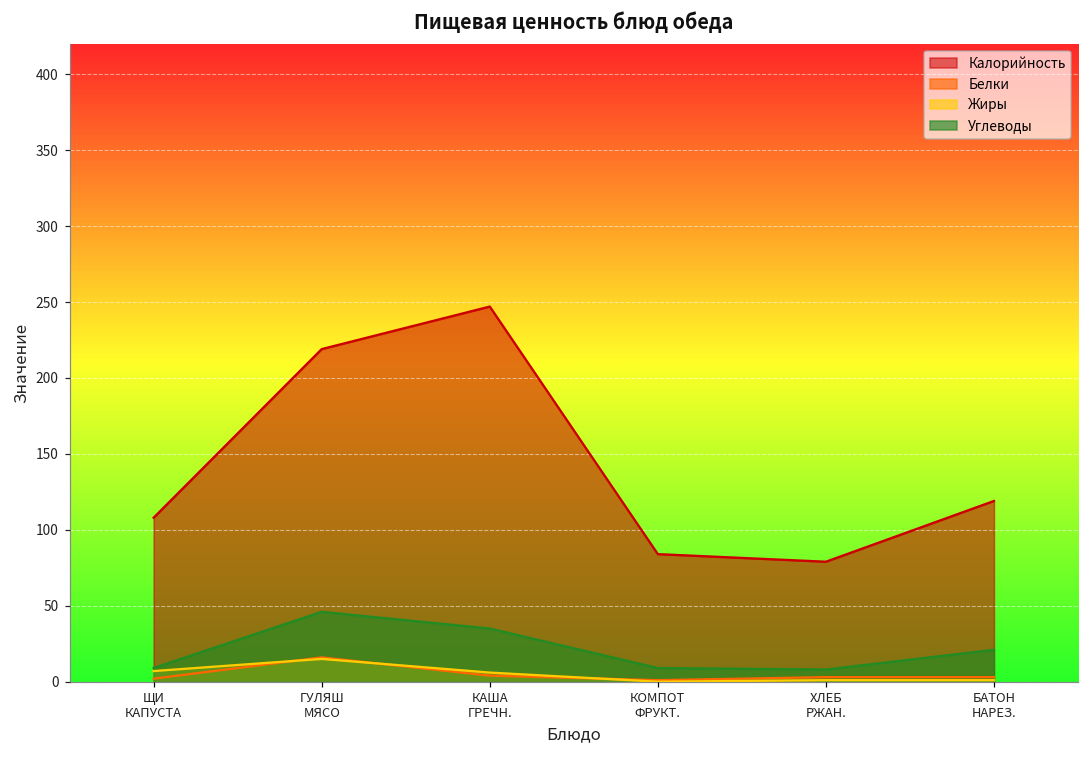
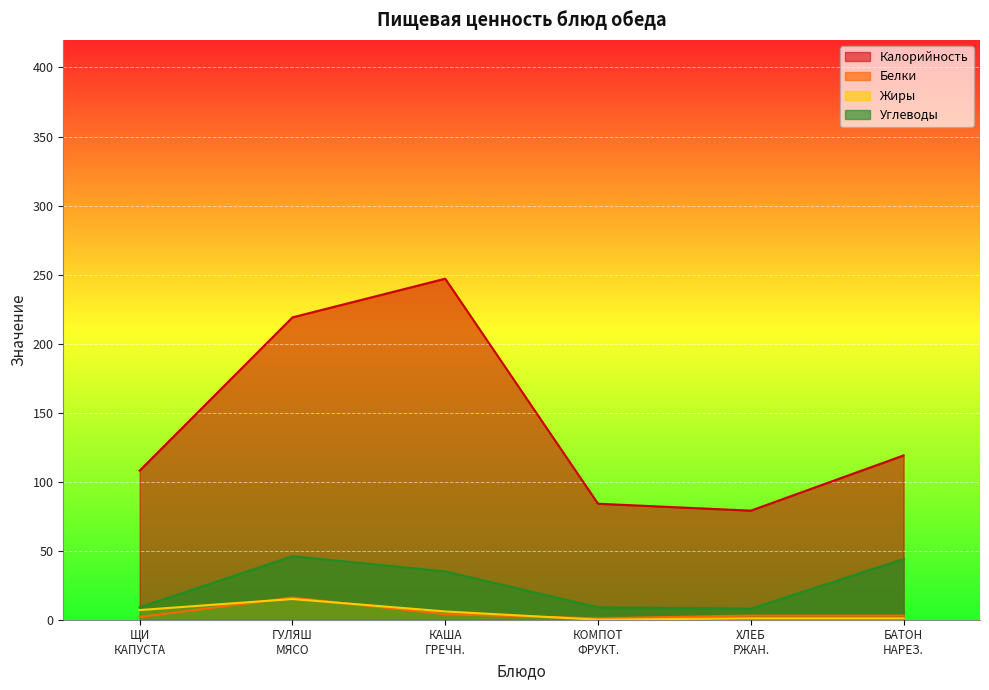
  {
    "Калорийность": {
      "ЩИ КАПУСТА": 108,
      "ГУЛЯШ МЯСО": 219,
      "КАША ГРЕЧН.": 247,
      "КОМПОТ ФРУКТ.": 84,
      "ХЛЕБ РЖАН.": 79,
      "БАТОН НАРЕЗ.": 119
    },
    "Белки": {
      "ЩИ КАПУСТА": 2,
      "КАША ГРЕЧН.": 4,
      "ХЛЕБ РЖАН.": 3,
      "БАТОН НАРЕЗ.": 3
    },
    "Жиры": {
      "ЩИ КАПУСТА": 7,
      "КАША ГРЕЧН.": 6,
      "ХЛЕБ РЖАН.": 1,
      "БАТОН НАРЕЗ.": 1
    },
    "Углеводы": {
      "ЩИ КАПУСТА": 9,
      "ГУЛЯШ МЯСО": 46,
      "КАША ГРЕЧН.": 35,
      "КОМПОТ ФРУКТ.": 9,
      "ХЛЕБ РЖАН.": 8,
-     "БАТОН НАРЕЗ.": 21
+     "БАТОН НАРЕЗ.": 44
    }
  }
